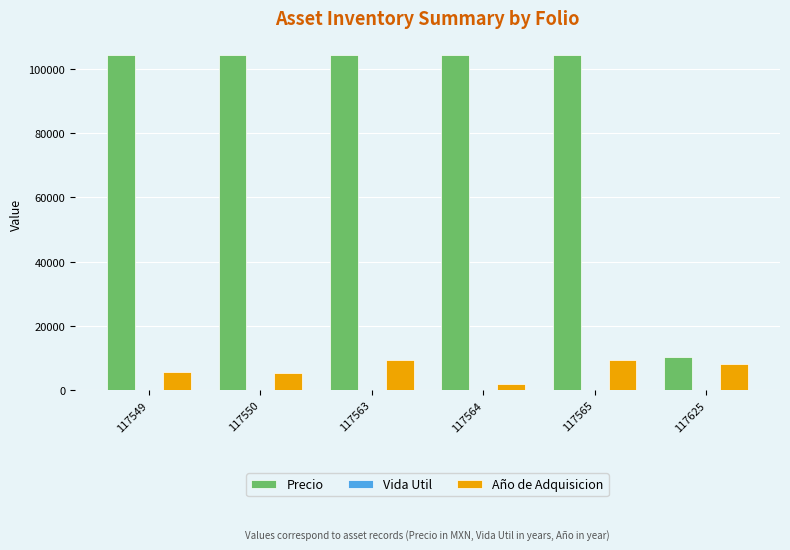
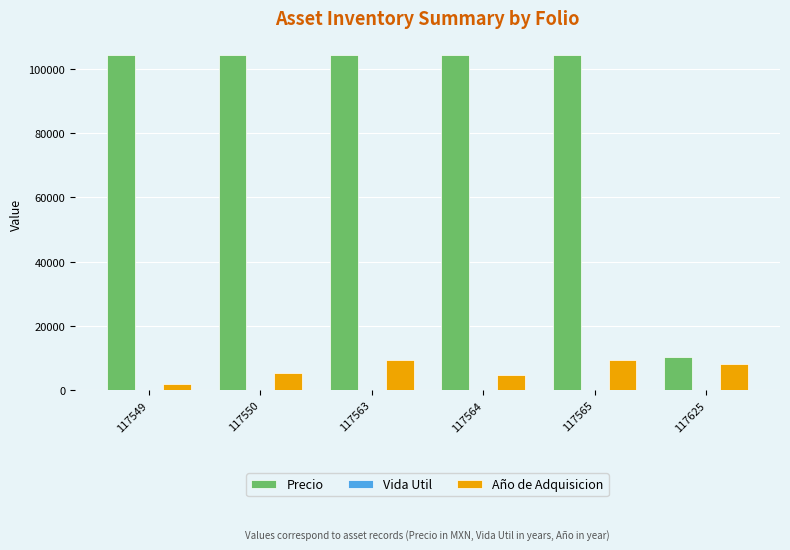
  {
    "Precio": {
      "117549": 104000,
      "117550": 104000,
      "117563": 104000,
      "117564": 104000,
      "117565": 104000,
      "117625": 10000
    },
    "Año de Adquisicion": {
-     "117549": 6000,
+     "117549": 2000,
      "117550": 5000,
      "117563": 9000,
-     "117564": 2000,
+     "117564": 5000,
      "117565": 9000,
      "117625": 8000
    }
  }
